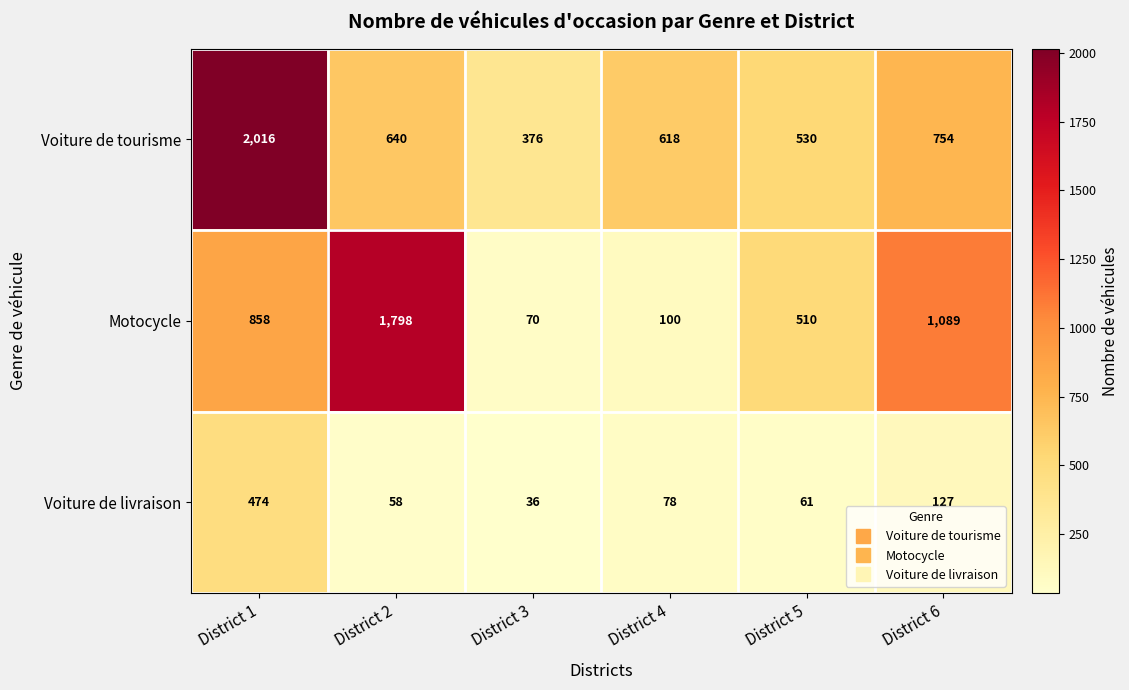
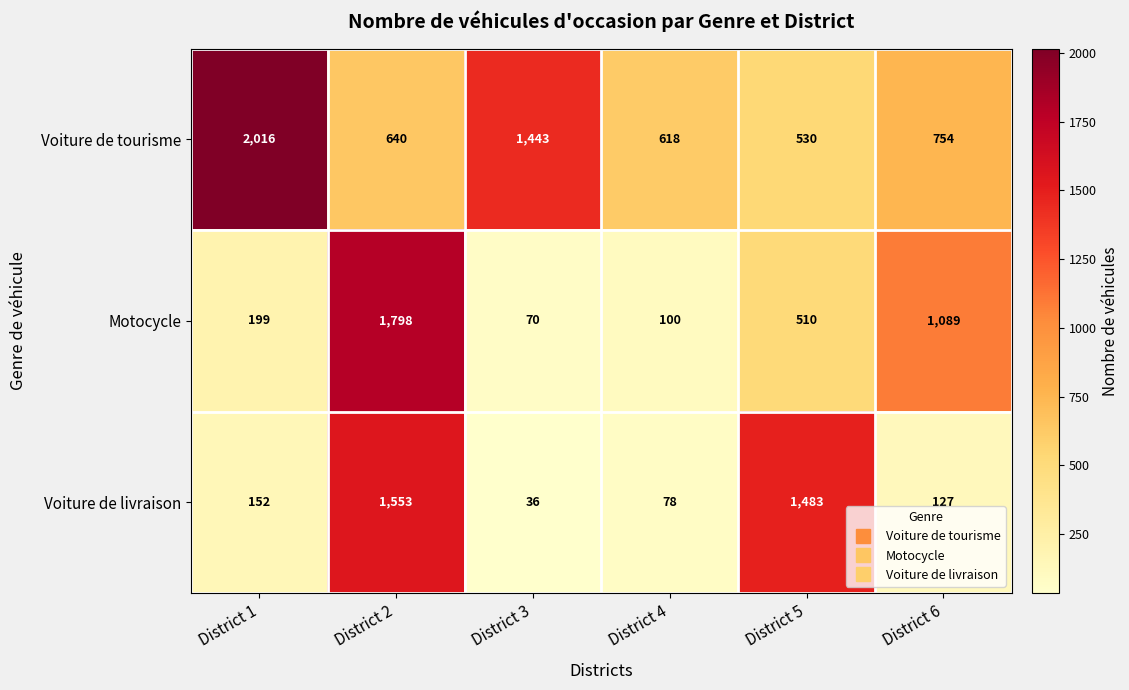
  {
    "Voiture de tourisme": {
      "District 1": "2,016",
      "District 2": "640",
-     "District 3": "376",
+     "District 3": "1,443",
      "District 4": "618",
      "District 5": "530",
      "District 6": "754"
    },
    "Motocycle": {
-     "District 1": "858",
+     "District 1": "199",
      "District 2": "1,798",
      "District 3": "70",
      "District 4": "100",
      "District 5": "510",
      "District 6": "1,089"
    },
    "Voiture de livraison": {
-     "District 1": "474",
-     "District 2": "58",
+     "District 1": "152",
+     "District 2": "1,553",
      "District 3": "36",
      "District 4": "78",
-     "District 5": "61"
+     "District 5": "1,483"
    }
  }
